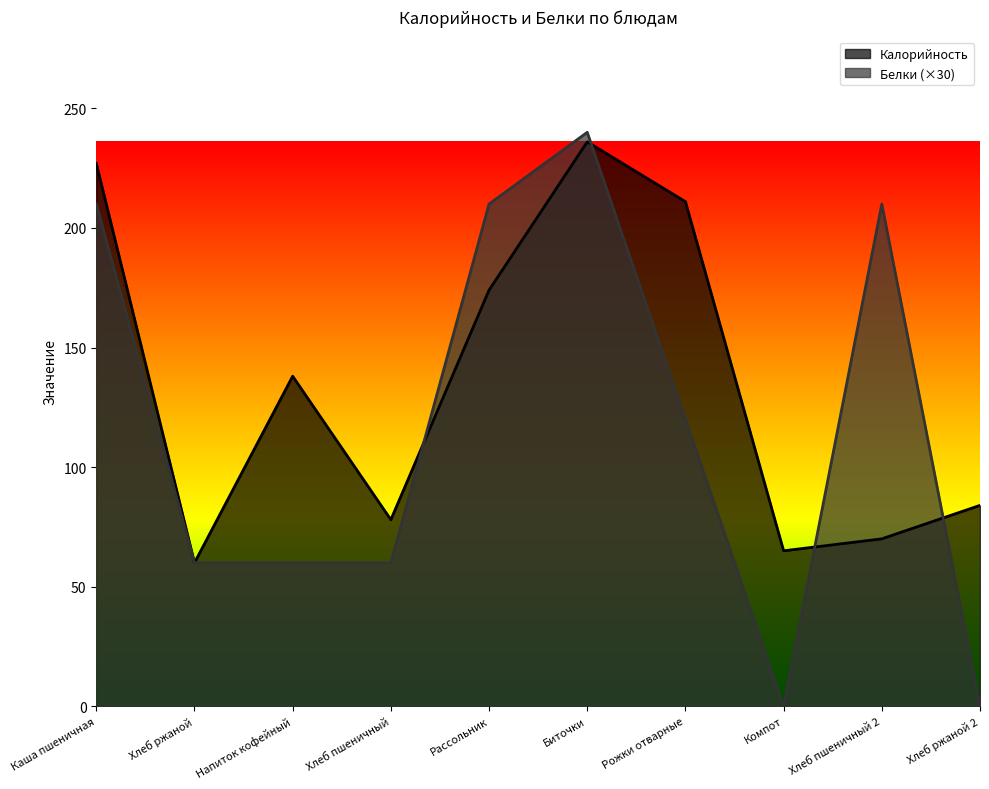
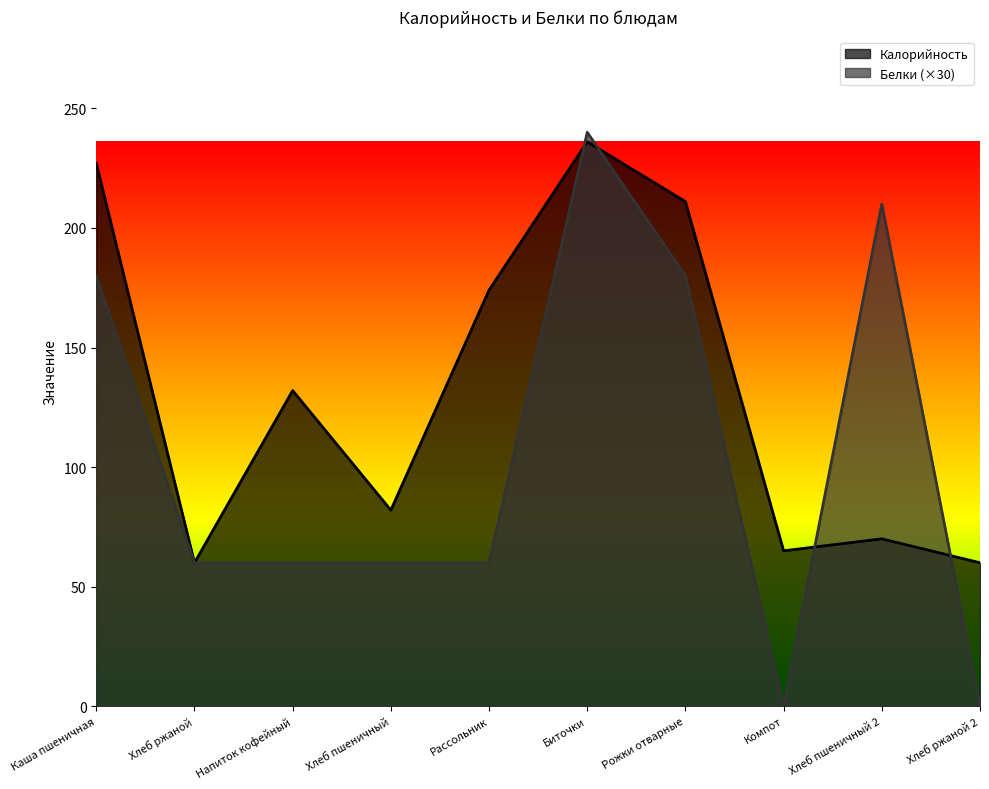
  {
    "Калорийность": {
      "Каша пшеничная": 227,
-     "Напиток кофейный": 138,
-     "Хлеб пшеничный": 78,
+     "Напиток кофейный": 132,
+     "Хлеб пшеничный": 82,
      "Рассольник": 174,
      "Биточки": 236,
      "Рожки отварные": 211,
      "Компот": 65,
      "Хлеб пшеничный 2": 70,
-     "Хлеб ржаной 2": 84
+     "Хлеб ржаной 2": 60
    },
    "Белки (×30)": {
-     "Каша пшеничная": 210,
+     "Каша пшеничная": 180,
      "Напиток кофейный": 60,
      "Хлеб пшеничный": 60,
-     "Рассольник": 210,
+     "Рассольник": 60,
      "Биточки": 240,
-     "Рожки отварные": 120,
+     "Рожки отварные": 180,
      "Компот": 0,
      "Хлеб пшеничный 2": 210,
      "Хлеб ржаной 2": 0
    }
  }
